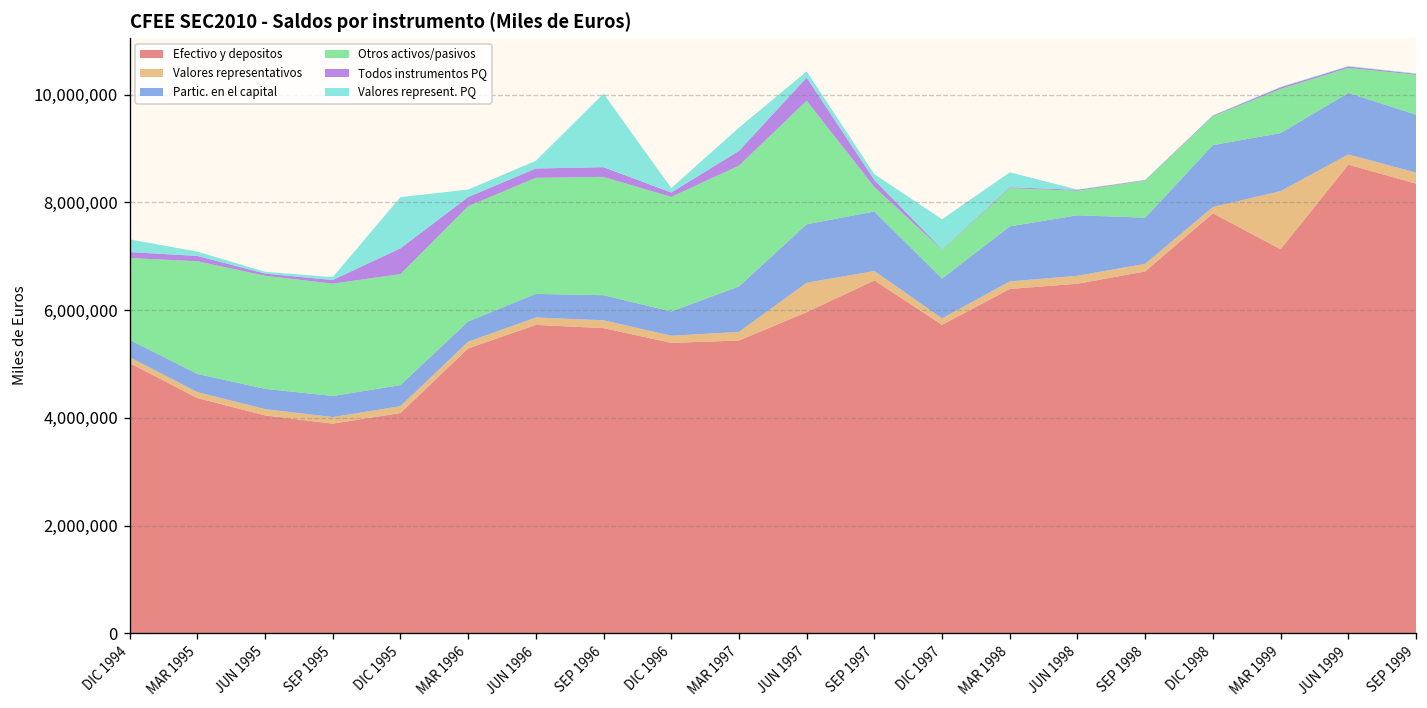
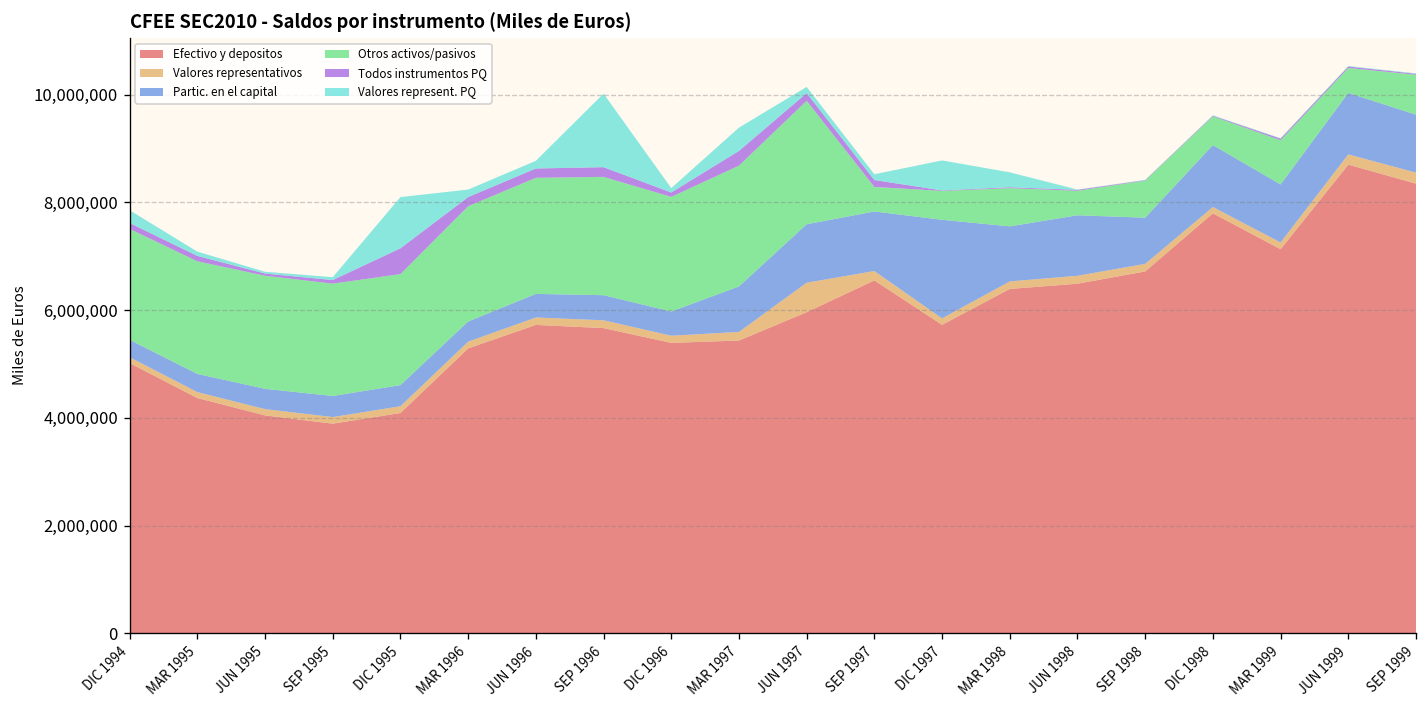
  {
    "Efectivo y depositos": {
      "DIC 1994": "5,000,000",
      "MAR 1995": "4,400,000",
      "JUN 1995": "4,000,000",
      "SEP 1995": "3,900,000",
      "DIC 1995": "4,100,000",
      "MAR 1996": "5,300,000",
      "JUN 1996": "5,700,000",
      "SEP 1996": "5,700,000",
      "DIC 1996": "5,400,000",
      "MAR 1997": "5,400,000",
      "JUN 1997": "6,000,000",
      "SEP 1997": "6,600,000",
      "DIC 1997": "5,700,000",
      "MAR 1998": "6,400,000",
      "JUN 1998": "6,500,000",
      "SEP 1998": "6,700,000",
      "DIC 1998": "7,800,000",
      "MAR 1999": "7,100,000",
      "JUN 1999": "8,700,000",
      "SEP 1999": "8,300,000"
    },
    "Valores representativos": {
      "DIC 1994": "100,000",
      "MAR 1995": "100,000",
      "JUN 1995": "100,000",
      "SEP 1995": "100,000",
      "DIC 1995": "100,000",
      "MAR 1996": "100,000",
      "JUN 1996": "100,000",
      "SEP 1996": "100,000",
      "DIC 1996": "100,000",
      "MAR 1997": "200,000",
      "JUN 1997": "500,000",
      "SEP 1997": "200,000",
      "DIC 1997": "100,000",
      "MAR 1998": "100,000",
      "JUN 1998": "100,000",
      "SEP 1998": "100,000",
      "DIC 1998": "100,000",
-     "MAR 1999": "1,100,000",
+     "MAR 1999": "100,000",
      "JUN 1999": "200,000",
      "SEP 1999": "200,000"
    },
    "Partic. en el capital": {
      "DIC 1994": "300,000",
      "MAR 1995": "300,000",
      "JUN 1995": "400,000",
      "SEP 1995": "400,000",
      "DIC 1995": "400,000",
      "MAR 1996": "400,000",
      "JUN 1996": "400,000",
      "SEP 1996": "500,000",
      "DIC 1996": "400,000",
      "MAR 1997": "800,000",
      "JUN 1997": "1,100,000",
      "SEP 1997": "1,100,000",
-     "DIC 1997": "700,000",
+     "DIC 1997": "1,800,000",
      "MAR 1998": "1,000,000",
      "JUN 1998": "1,100,000",
      "SEP 1998": "900,000",
      "DIC 1998": "1,200,000",
      "MAR 1999": "1,100,000",
      "JUN 1999": "1,100,000",
      "SEP 1999": "1,100,000"
    },
    "Otros activos/pasivos": {
-     "DIC 1994": "1,500,000",
+     "DIC 1994": "2,100,000",
      "MAR 1995": "2,100,000",
      "SEP 1995": "2,100,000",
      "DIC 1995": "2,100,000",
      "MAR 1996": "2,100,000",
      "JUN 1996": "2,200,000",
      "SEP 1996": "2,200,000",
      "DIC 1996": "2,100,000",
      "MAR 1997": "2,200,000",
      "JUN 1997": "2,300,000",
      "SEP 1997": "500,000"
    },
    "Todos instrumentos PQ": {
      "DIC 1994": "100,000",
      "MAR 1995": "100,000",
      "DIC 1995": "500,000",
      "MAR 1996": "200,000",
      "JUN 1996": "200,000",
      "SEP 1996": "200,000",
      "DIC 1996": "100,000",
      "MAR 1997": "300,000",
-     "JUN 1997": "400,000",
+     "JUN 1997": "100,000",
      "SEP 1997": "100,000"
    },
    "Valores represent. PQ": {
      "DIC 1994": "200,000",
      "MAR 1995": "100,000",
      "DIC 1995": "1,000,000",
      "MAR 1996": "100,000",
      "JUN 1996": "100,000",
      "SEP 1996": "1,400,000",
      "DIC 1996": "100,000",
      "MAR 1997": "400,000",
      "JUN 1997": "100,000",
      "SEP 1997": "100,000",
      "DIC 1997": "600,000",
      "MAR 1998": "300,000"
    }
  }
